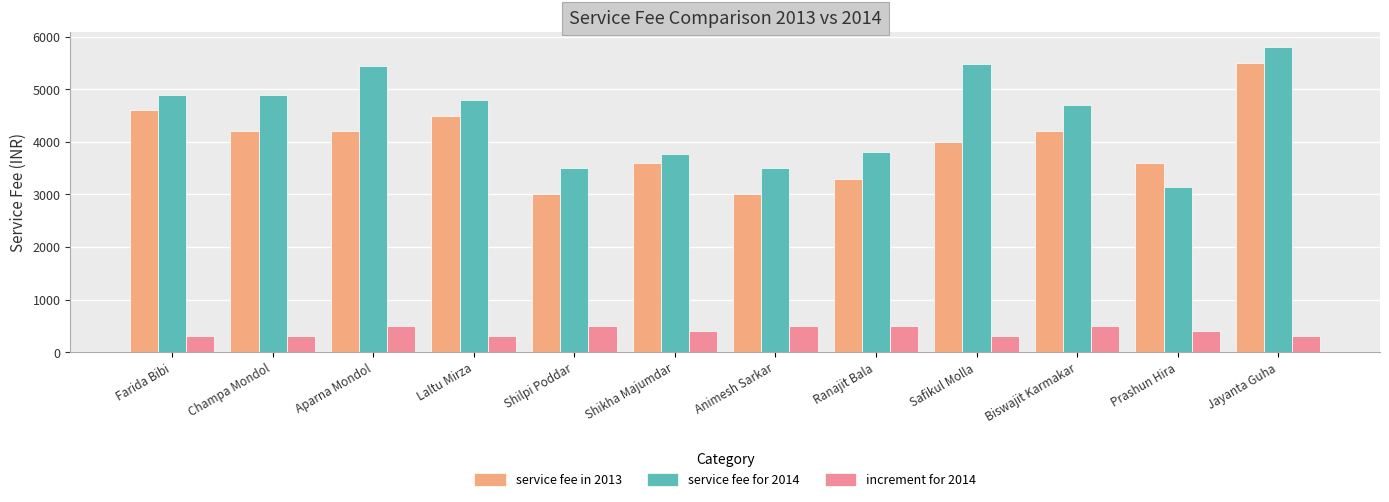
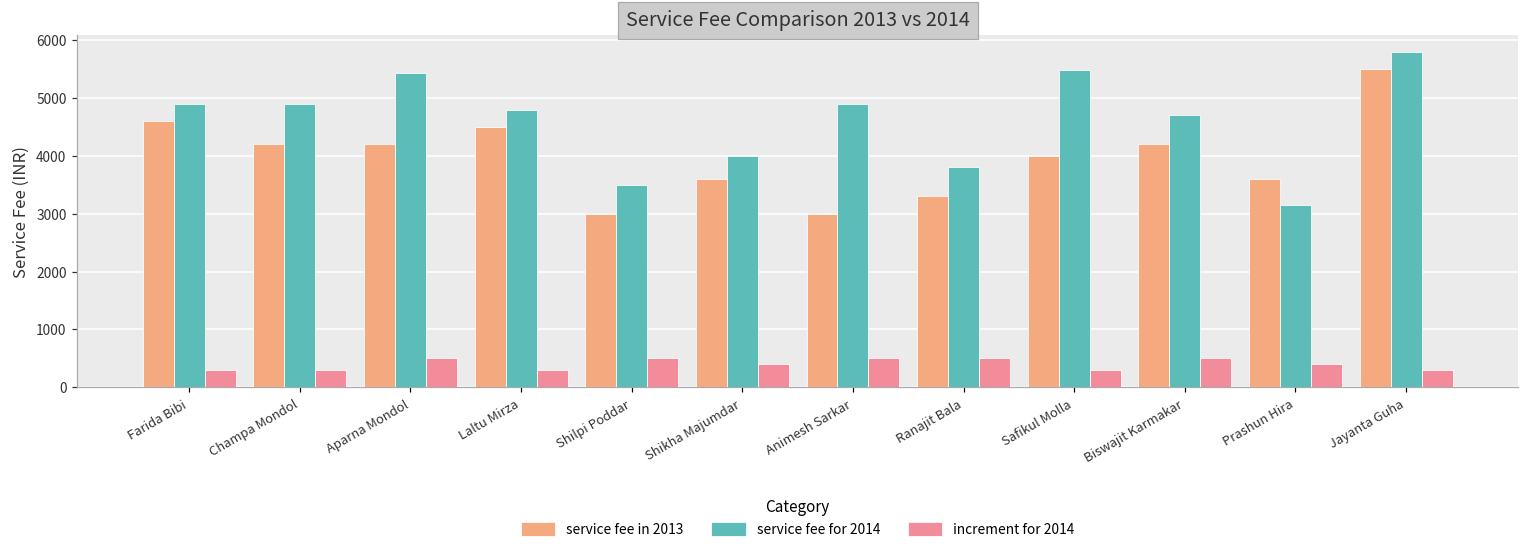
  {
    "service fee for 2014": {
      "Farida Bibi": 4900,
      "Champa Mondol": 4900,
      "Aparna Mondol": 5400,
      "Laltu Mirza": 4800,
      "Shilpi Poddar": 3500,
-     "Shikha Majumdar": 3800,
-     "Animesh Sarkar": 3500,
+     "Shikha Majumdar": 4000,
+     "Animesh Sarkar": 4900,
      "Ranajit Bala": 3800,
      "Safikul Molla": 5500,
      "Biswajit Karmakar": 4700,
      "Prashun Hira": 3100,
      "Jayanta Guha": 5800
    }
  }
